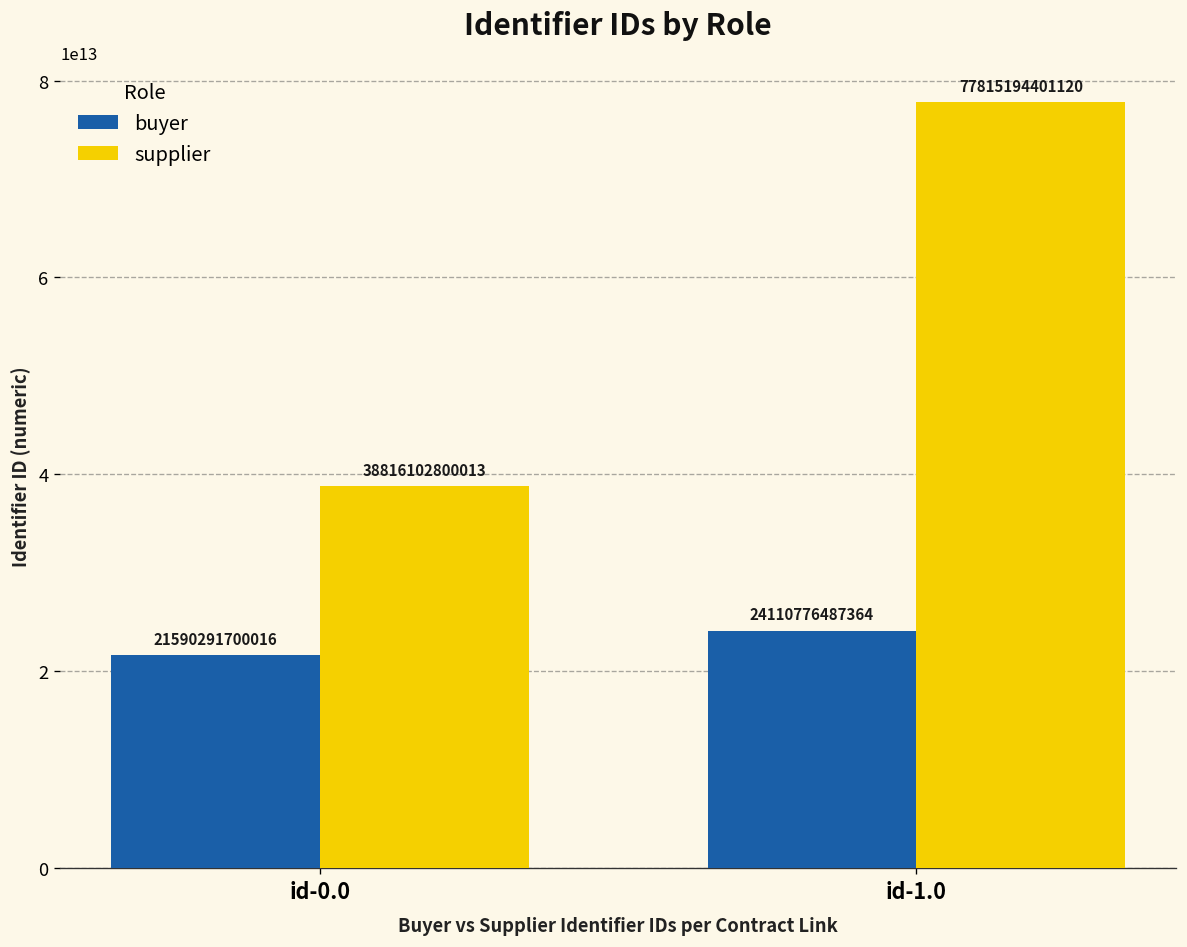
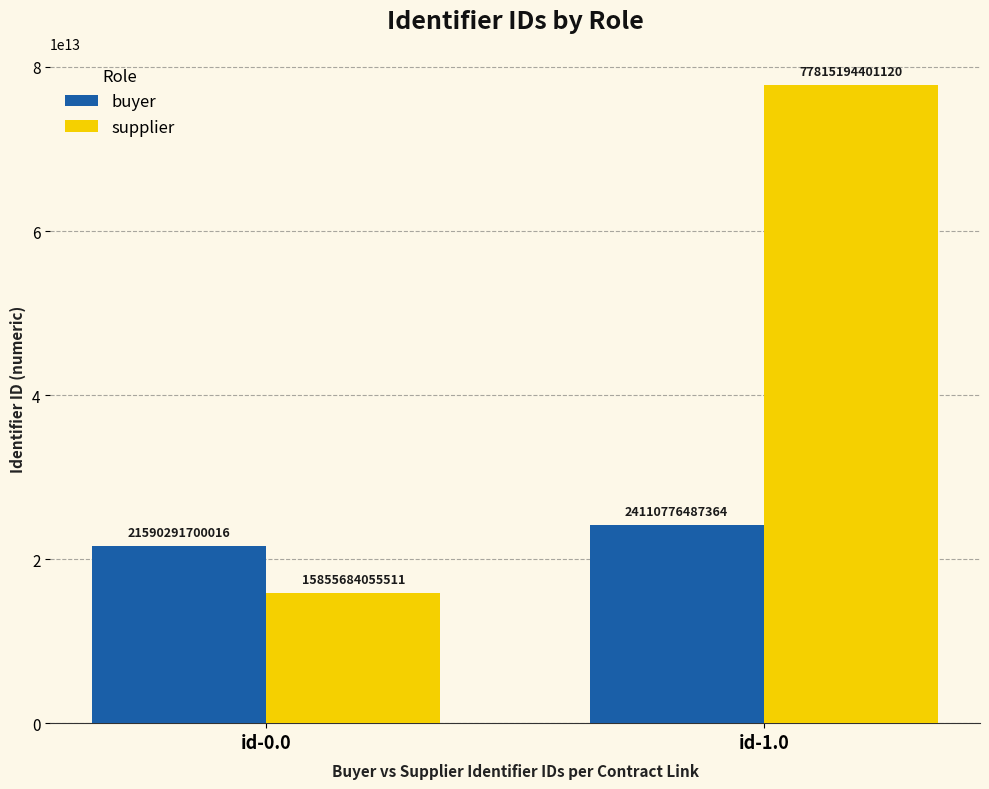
  {
    "buyer": {
      "id-0.0": 21590291700016,
      "id-1.0": 24110776487364
    },
    "supplier": {
-     "id-0.0": 38816102800013,
+     "id-0.0": 15855684055511,
      "id-1.0": 77815194401120
    }
  }
